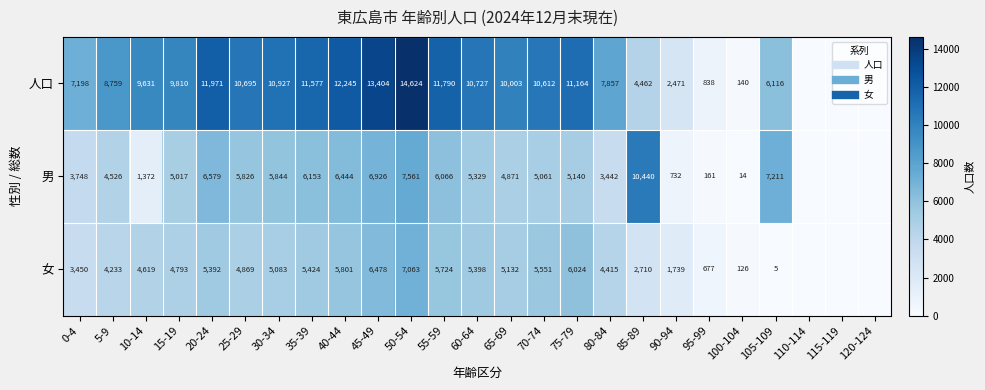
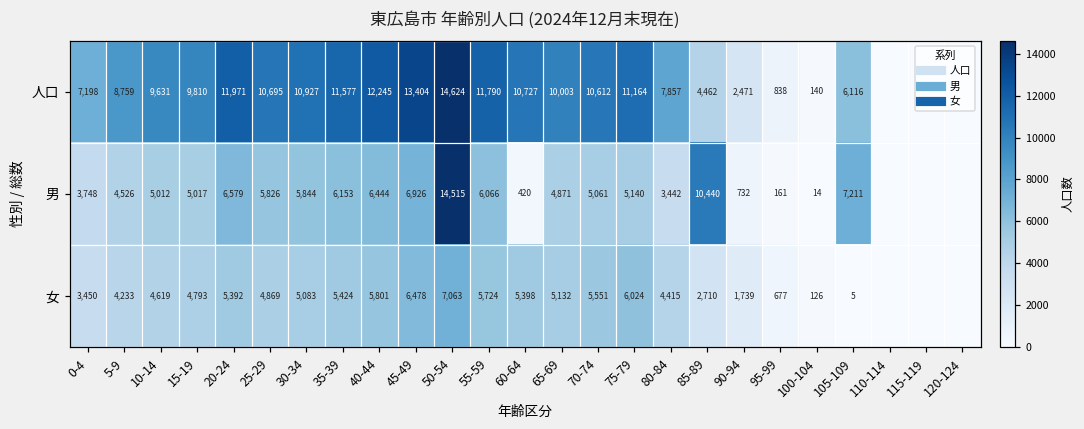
  {
    "人口": {
      "0-4": "7,198",
      "5-9": "8,759",
      "10-14": "9,631",
      "15-19": "9,810",
      "20-24": "11,971",
      "25-29": "10,695",
      "30-34": "10,927",
      "35-39": "11,577",
      "40-44": "12,245",
      "45-49": "13,404",
      "50-54": "14,624",
      "55-59": "11,790",
      "60-64": "10,727",
      "65-69": "10,003",
      "70-74": "10,612",
      "75-79": "11,164",
      "80-84": "7,857",
      "85-89": "4,462",
      "90-94": "2,471",
      "95-99": "838",
      "100-104": "140",
      "105-109": "6,116"
    },
    "男": {
      "0-4": "3,748",
      "5-9": "4,526",
-     "10-14": "1,372",
+     "10-14": "5,012",
      "15-19": "5,017",
      "20-24": "6,579",
      "25-29": "5,826",
      "30-34": "5,844",
      "35-39": "6,153",
      "40-44": "6,444",
      "45-49": "6,926",
-     "50-54": "7,561",
+     "50-54": "14,515",
      "55-59": "6,066",
-     "60-64": "5,329",
+     "60-64": "420",
      "65-69": "4,871",
      "70-74": "5,061",
      "75-79": "5,140",
      "80-84": "3,442",
      "85-89": "10,440",
      "90-94": "732",
      "95-99": "161",
      "100-104": "14",
      "105-109": "7,211"
    },
    "女": {
      "0-4": "3,450",
      "5-9": "4,233",
      "10-14": "4,619",
      "15-19": "4,793",
      "20-24": "5,392",
      "25-29": "4,869",
      "30-34": "5,083",
      "35-39": "5,424",
      "40-44": "5,801",
      "45-49": "6,478",
      "50-54": "7,063",
      "55-59": "5,724",
      "60-64": "5,398",
      "65-69": "5,132",
      "70-74": "5,551",
      "75-79": "6,024",
      "80-84": "4,415",
      "85-89": "2,710",
      "90-94": "1,739",
      "95-99": "677",
      "100-104": "126",
      "105-109": "5"
    }
  }
